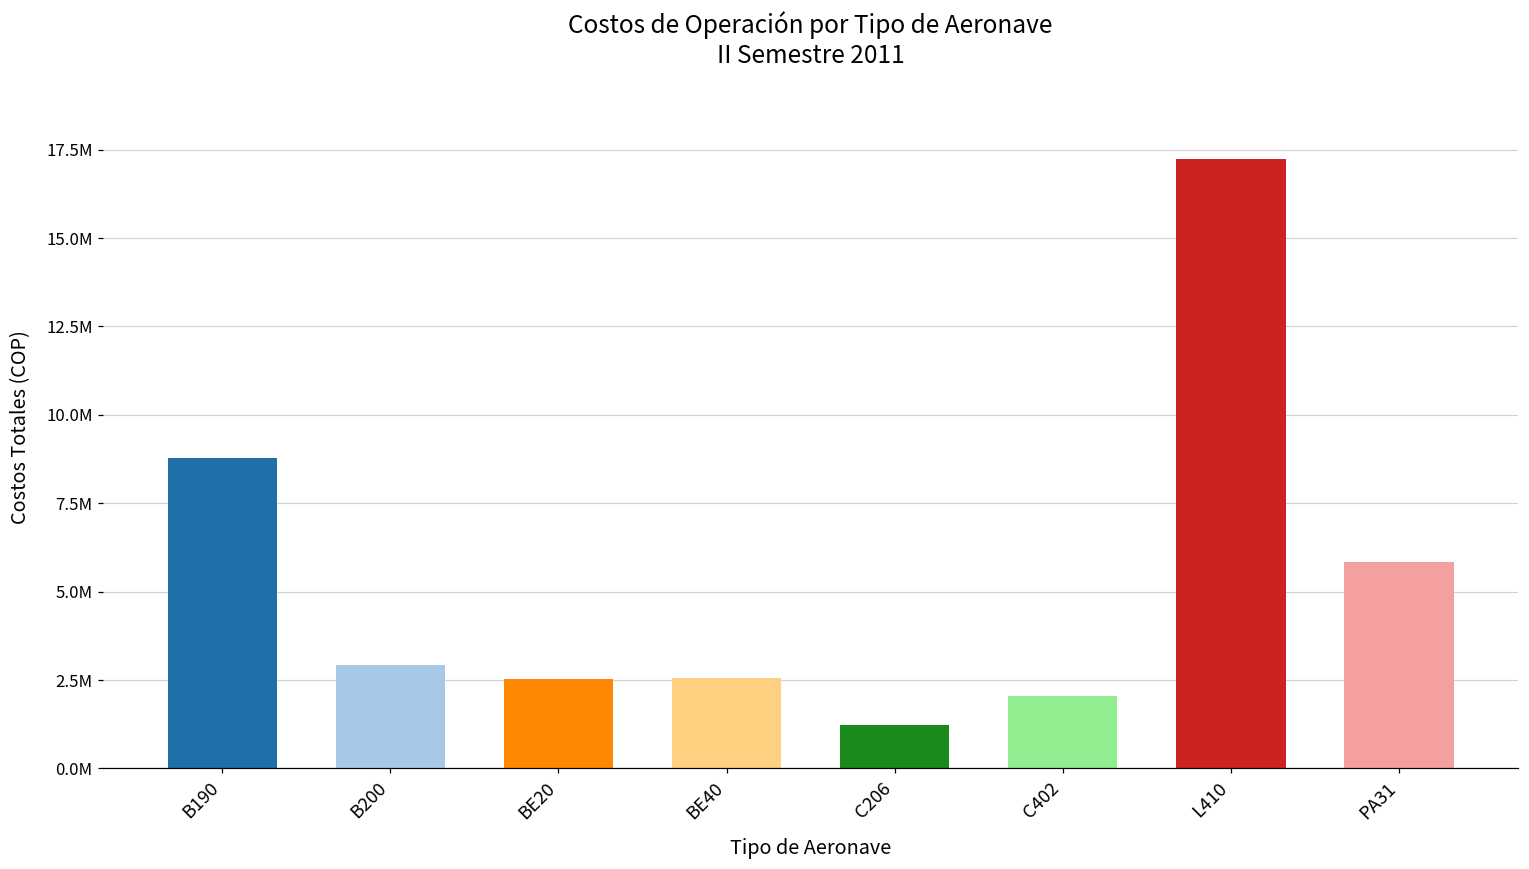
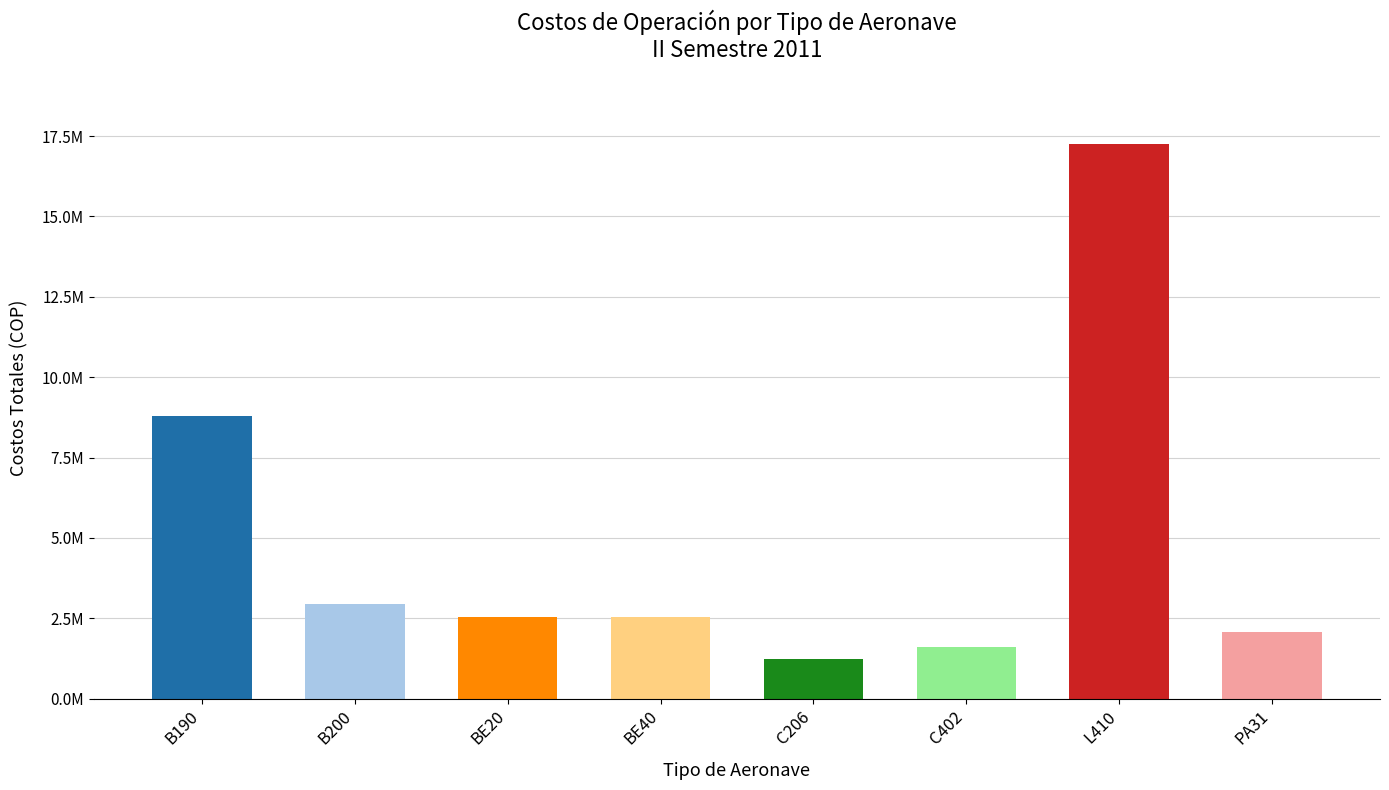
  {
    "B190": 8800000,
    "B200": 2900000,
    "BE20": 2500000,
    "BE40": 2500000,
    "C206": 1200000,
-   "C402": 2100000,
+   "C402": 1600000,
    "L410": 17200000,
-   "PA31": 5800000
+   "PA31": 2100000
  }
